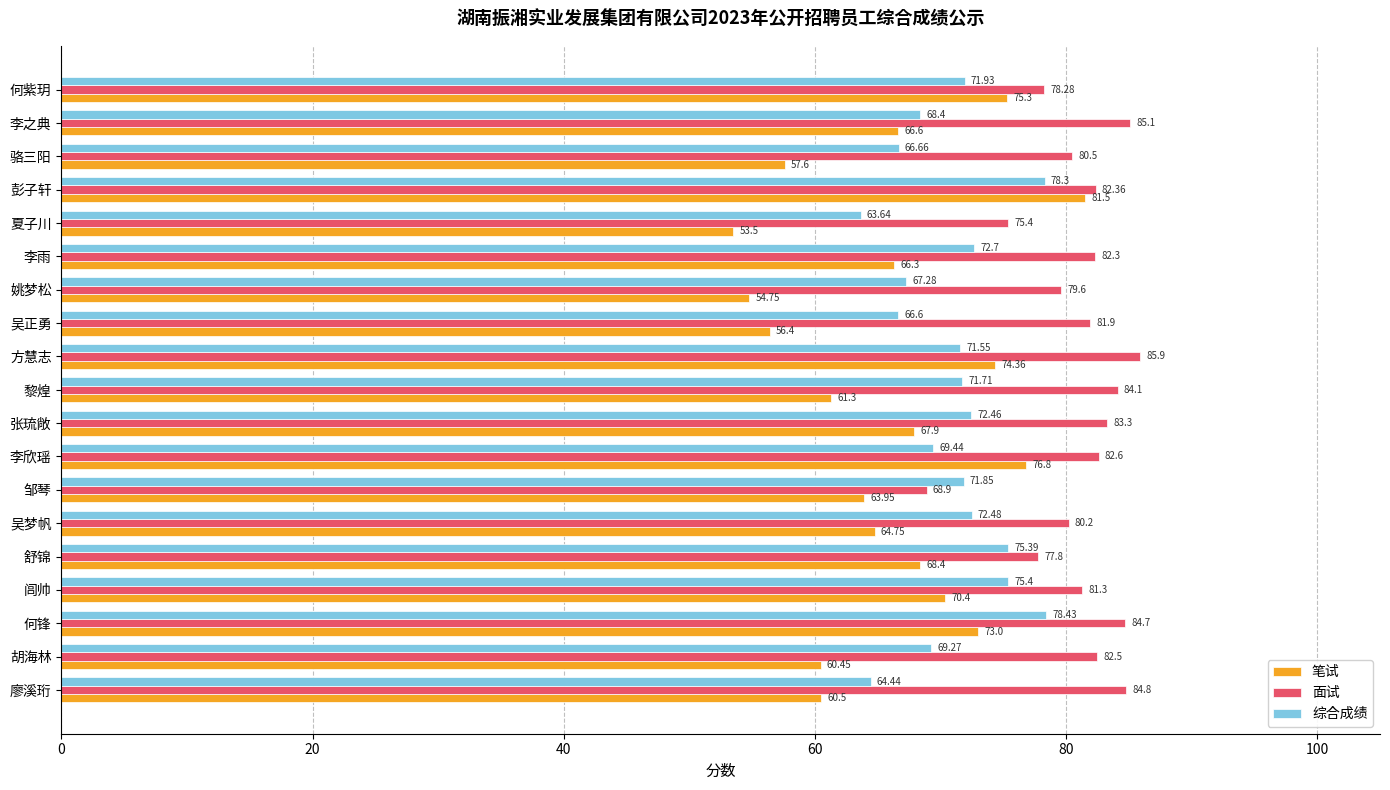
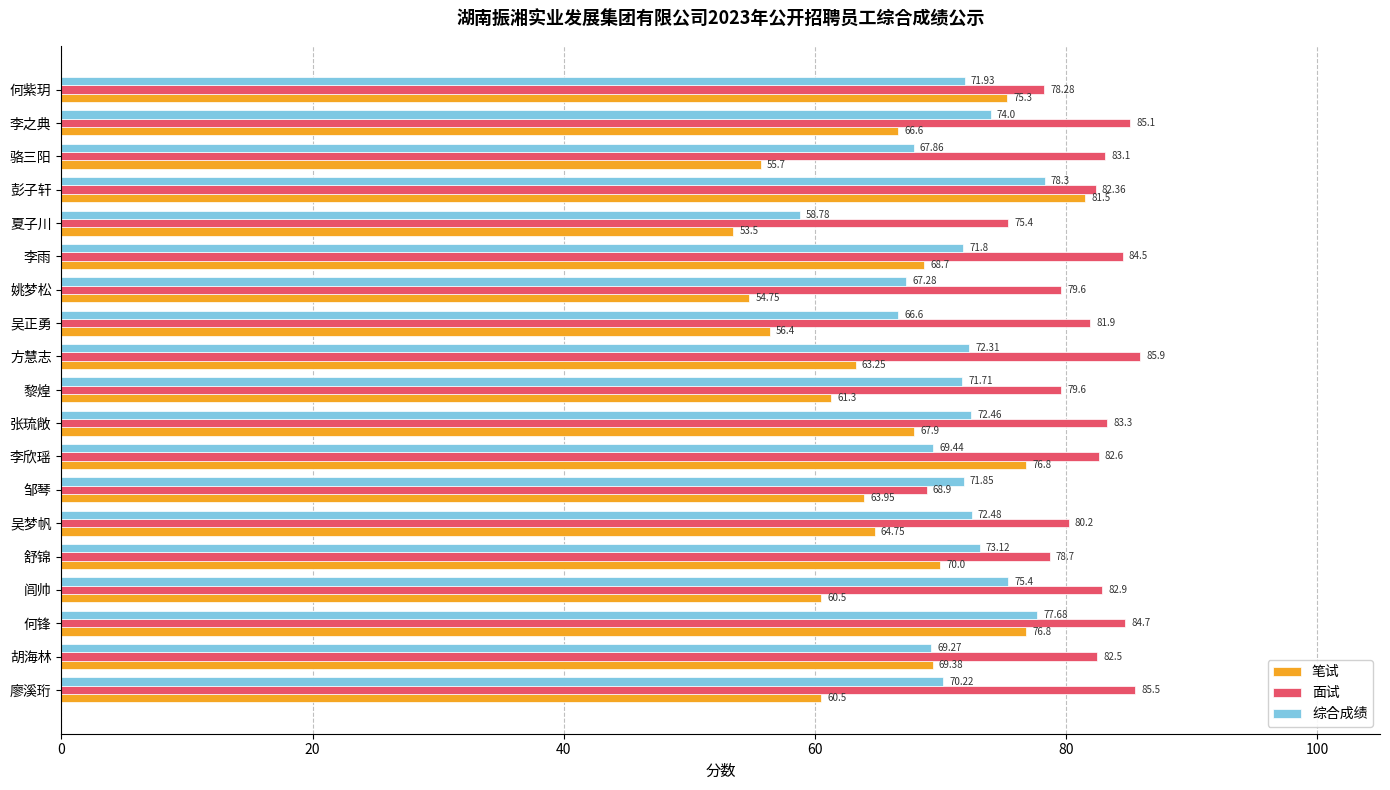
  {
    "笔试": {
      "何紫玥": 75.3,
      "李之典": 66.6,
-     "骆三阳": 57.6,
+     "骆三阳": 55.7,
      "彭子轩": 81.5,
      "夏子川": 53.5,
-     "李雨": 66.3,
+     "李雨": 68.7,
      "姚梦松": 54.75,
      "吴正勇": 56.4,
-     "方慧志": 74.36,
+     "方慧志": 63.25,
      "黎煌": 61.3,
      "张琉敞": 67.9,
      "李欣瑶": 76.8,
      "邹琴": 63.95,
      "吴梦帆": 64.75,
-     "舒锦": 68.4,
-     "闾帅": 70.4,
-     "何锋": 73.0,
-     "胡海林": 60.45,
+     "舒锦": 70.0,
+     "闾帅": 60.5,
+     "何锋": 76.8,
+     "胡海林": 69.38,
      "廖溪珩": 60.5
    },
    "面试": {
      "何紫玥": 78.28,
      "李之典": 85.1,
-     "骆三阳": 80.5,
+     "骆三阳": 83.1,
      "彭子轩": 82.36,
      "夏子川": 75.4,
-     "李雨": 82.3,
+     "李雨": 84.5,
      "姚梦松": 79.6,
      "吴正勇": 81.9,
      "方慧志": 85.9,
-     "黎煌": 84.1,
+     "黎煌": 79.6,
      "张琉敞": 83.3,
      "李欣瑶": 82.6,
      "邹琴": 68.9,
      "吴梦帆": 80.2,
-     "舒锦": 77.8,
-     "闾帅": 81.3,
+     "舒锦": 78.7,
+     "闾帅": 82.9,
      "何锋": 84.7,
      "胡海林": 82.5,
-     "廖溪珩": 84.8
+     "廖溪珩": 85.5
    },
    "综合成绩": {
      "何紫玥": 71.93,
-     "李之典": 68.4,
-     "骆三阳": 66.66,
+     "李之典": 74.0,
+     "骆三阳": 67.86,
      "彭子轩": 78.3,
-     "夏子川": 63.64,
-     "李雨": 72.7,
+     "夏子川": 58.78,
+     "李雨": 71.8,
      "姚梦松": 67.28,
      "吴正勇": 66.6,
-     "方慧志": 71.55,
+     "方慧志": 72.31,
      "黎煌": 71.71,
      "张琉敞": 72.46,
      "李欣瑶": 69.44,
      "邹琴": 71.85,
      "吴梦帆": 72.48,
-     "舒锦": 75.39,
+     "舒锦": 73.12,
      "闾帅": 75.4,
-     "何锋": 78.43,
+     "何锋": 77.68,
      "胡海林": 69.27,
-     "廖溪珩": 64.44
+     "廖溪珩": 70.22
    }
  }
